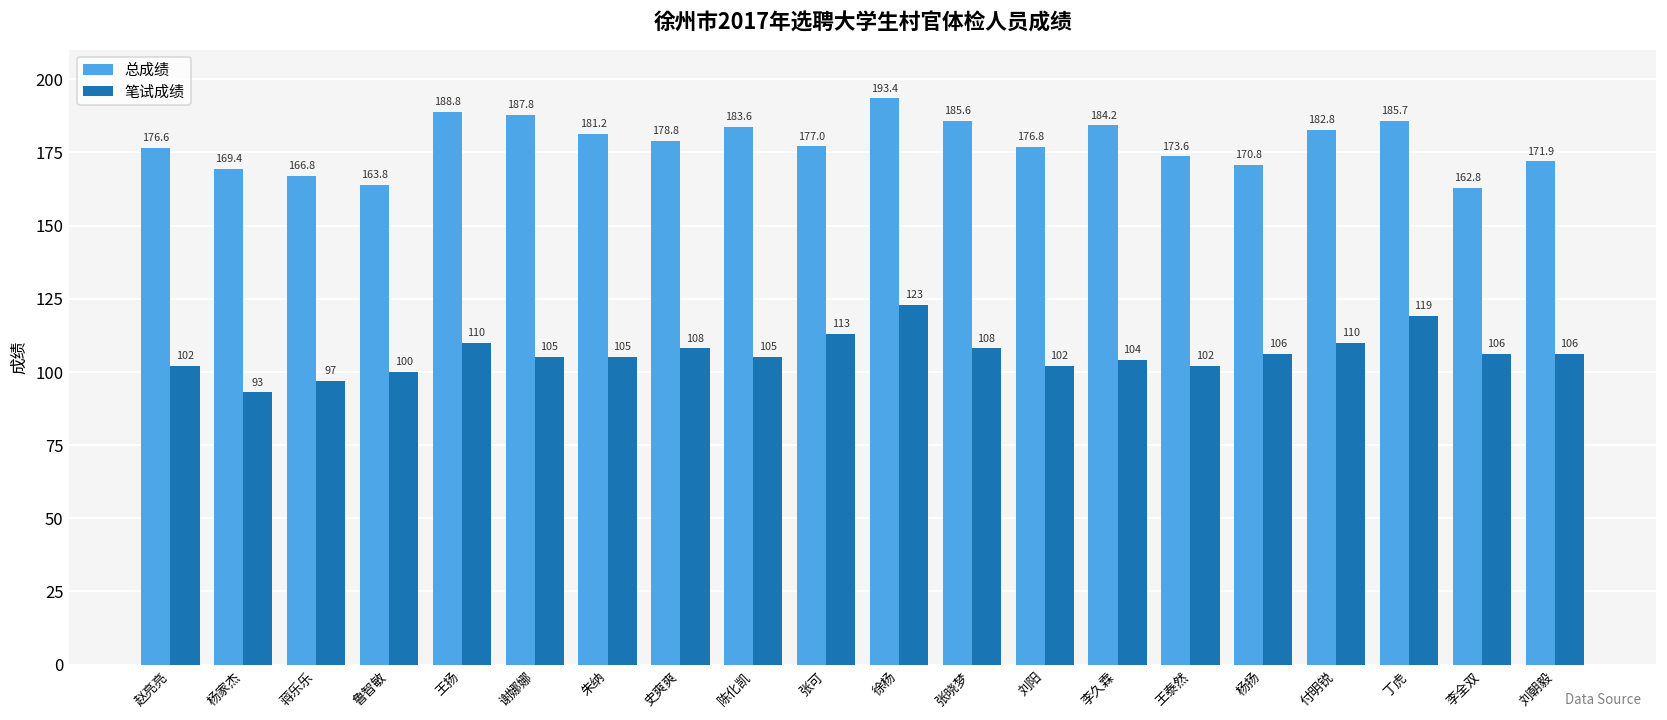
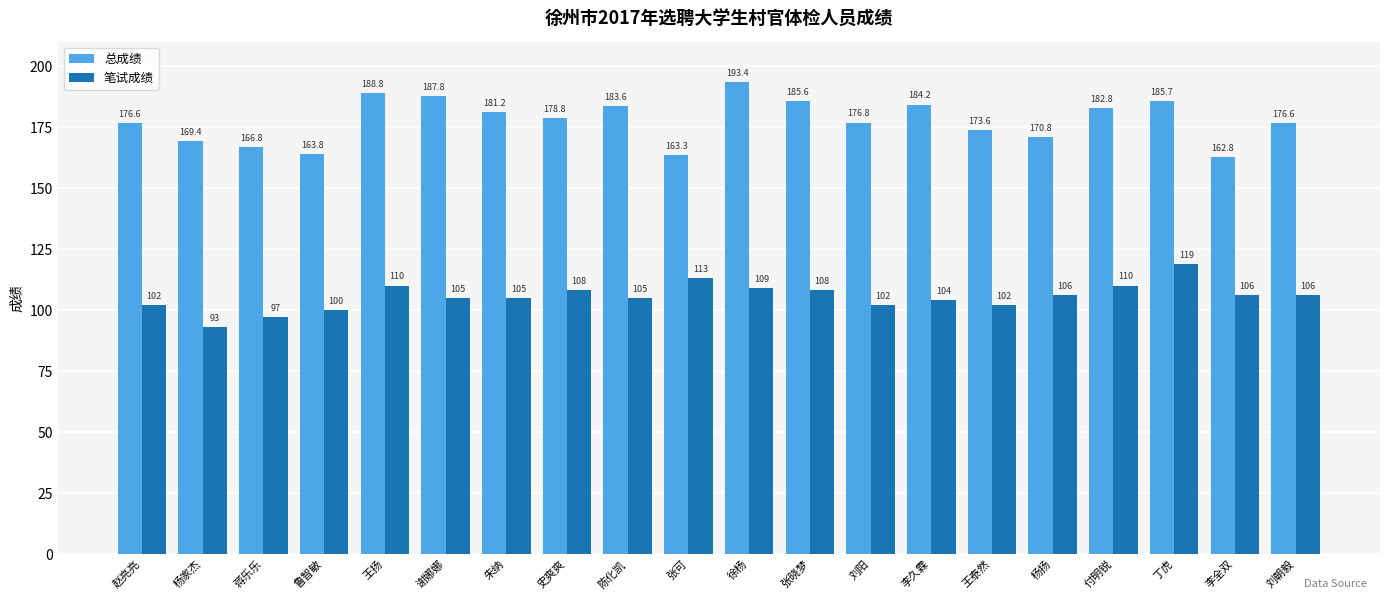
  {
    "总成绩": {
      "赵亮亮": 176.6,
      "杨家杰": 169.4,
      "蒋乐乐": 166.8,
      "鲁智敏": 163.8,
      "王扬": 188.8,
      "谢娜娜": 187.8,
      "朱纳": 181.2,
      "史爽爽": 178.8,
      "陈化凯": 183.6,
-     "张可": 177.0,
+     "张可": 163.3,
      "徐杨": 193.4,
      "张晓梦": 185.6,
      "刘阳": 176.8,
      "李久霖": 184.2,
      "王泰然": 173.6,
      "杨扬": 170.8,
      "付明锐": 182.8,
      "丁虎": 185.7,
      "李全双": 162.8,
-     "刘朝毅": 171.9
+     "刘朝毅": 176.6
    },
    "笔试成绩": {
      "赵亮亮": 102,
      "杨家杰": 93,
      "蒋乐乐": 97,
      "鲁智敏": 100,
      "王扬": 110,
      "谢娜娜": 105,
      "朱纳": 105,
      "史爽爽": 108,
      "陈化凯": 105,
      "张可": 113,
-     "徐杨": 123,
+     "徐杨": 109,
      "张晓梦": 108,
      "刘阳": 102,
      "李久霖": 104,
      "王泰然": 102,
      "杨扬": 106,
      "付明锐": 110,
      "丁虎": 119,
      "李全双": 106,
      "刘朝毅": 106
    }
  }
